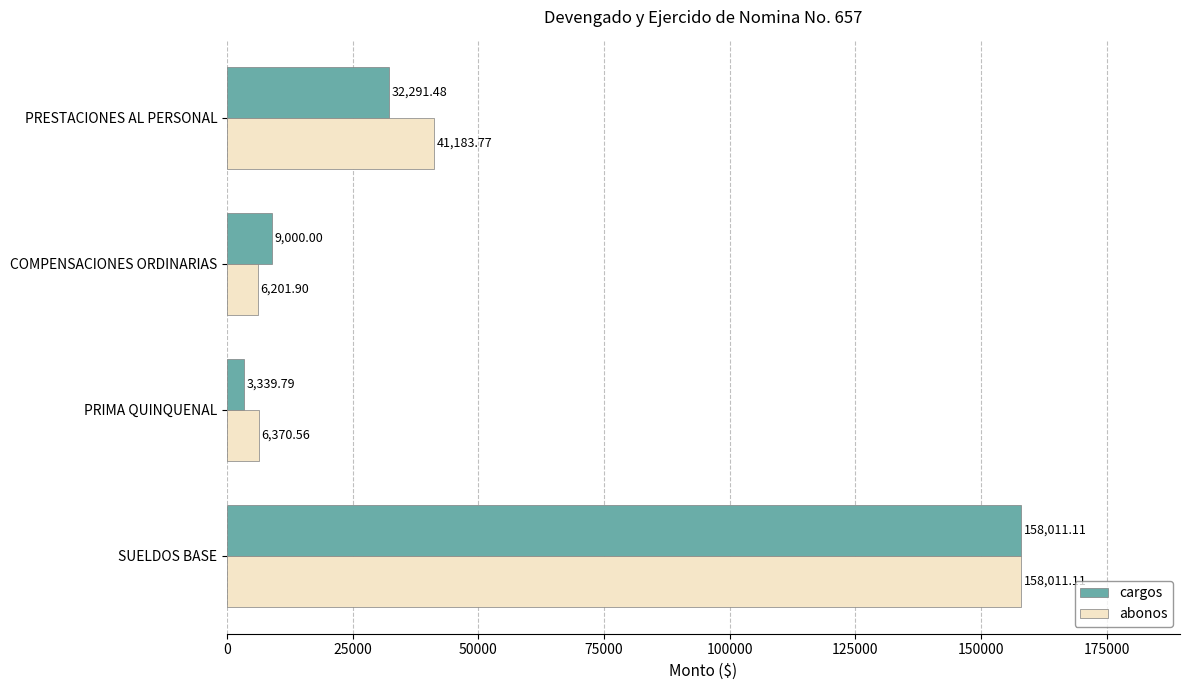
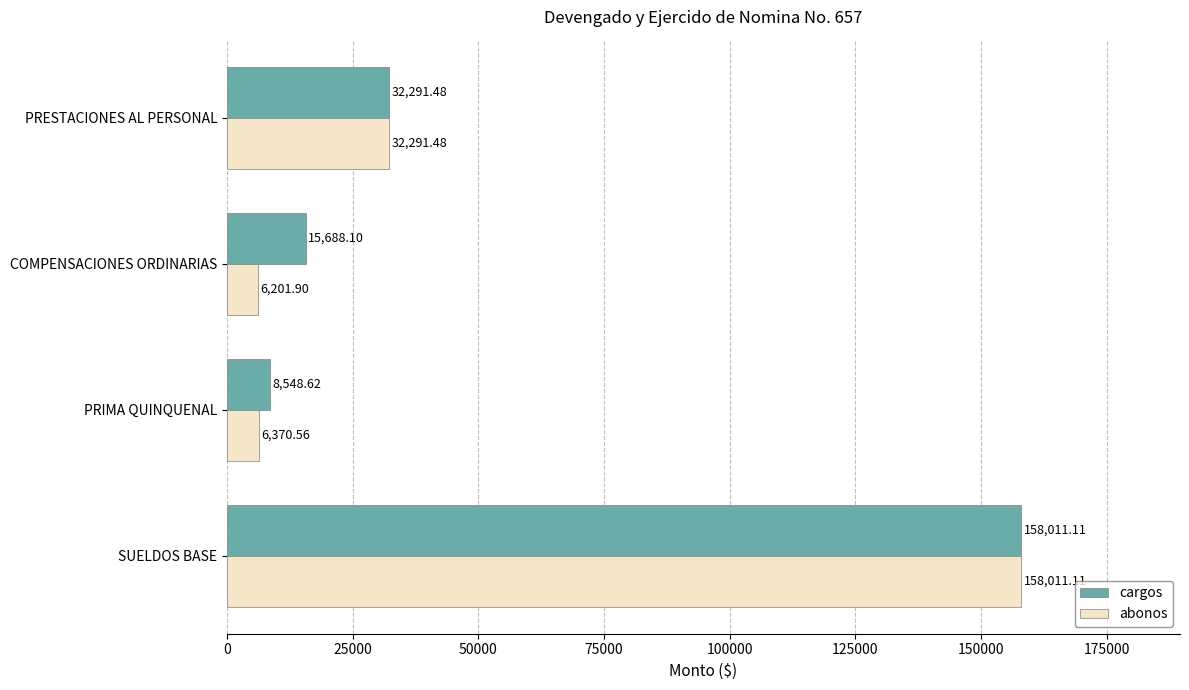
  {
    "cargos": {
      "PRESTACIONES AL PERSONAL": "32,291.48",
-     "COMPENSACIONES ORDINARIAS": "9,000.00",
-     "PRIMA QUINQUENAL": "3,339.79",
+     "COMPENSACIONES ORDINARIAS": "15,688.10",
+     "PRIMA QUINQUENAL": "8,548.62",
      "SUELDOS BASE": "158,011.11"
    },
    "abonos": {
-     "PRESTACIONES AL PERSONAL": "41,183.77",
+     "PRESTACIONES AL PERSONAL": "32,291.48",
      "COMPENSACIONES ORDINARIAS": "6,201.90",
      "PRIMA QUINQUENAL": "6,370.56"
    }
  }
